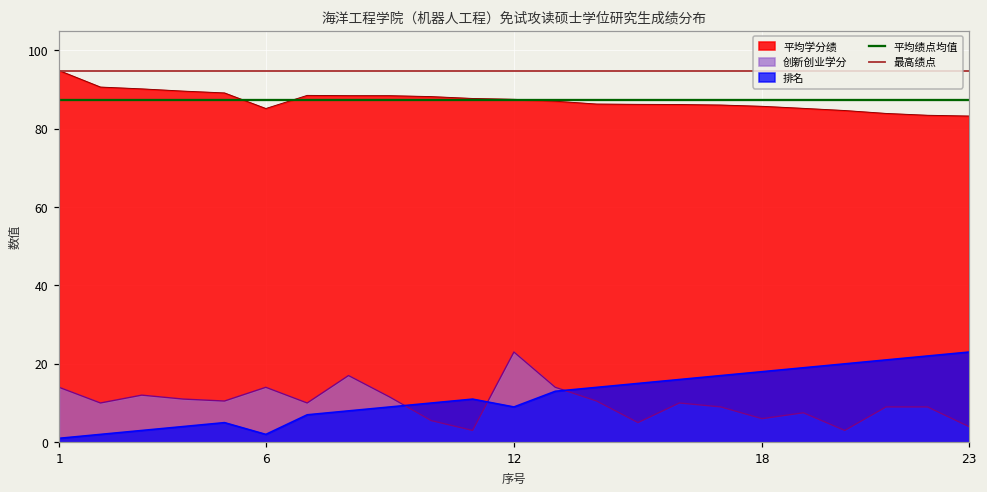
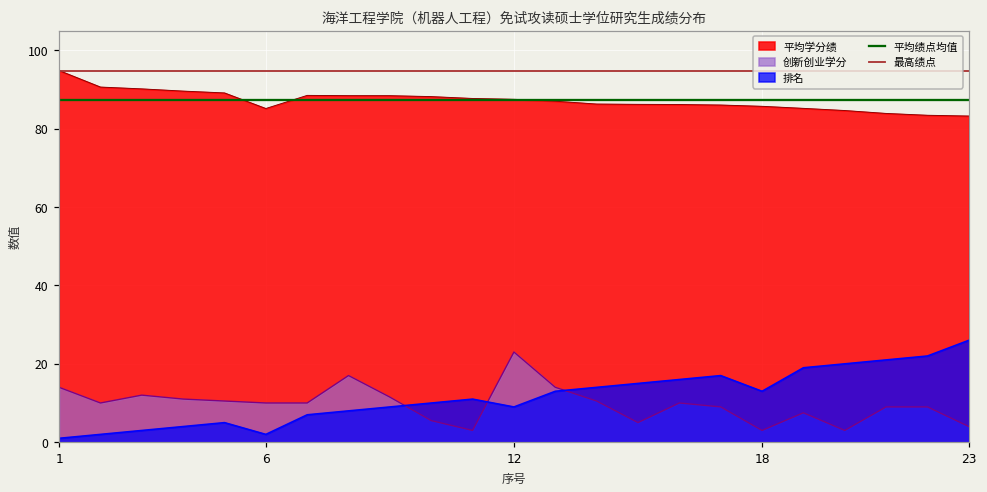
  {
    "平均学分绩": {
      "1": 95,
      "6": 85,
      "12": 87,
      "18": 86,
      "23": 83
    },
    "创新创业学分": {
      "1": 14,
-     "6": 14,
+     "6": 10,
      "12": 23,
-     "18": 6,
+     "18": 3,
      "23": 4
    },
    "排名": {
      "1": 1,
      "6": 2,
      "12": 9,
-     "18": 18,
-     "23": 23
+     "18": 13,
+     "23": 26
    }
  }
